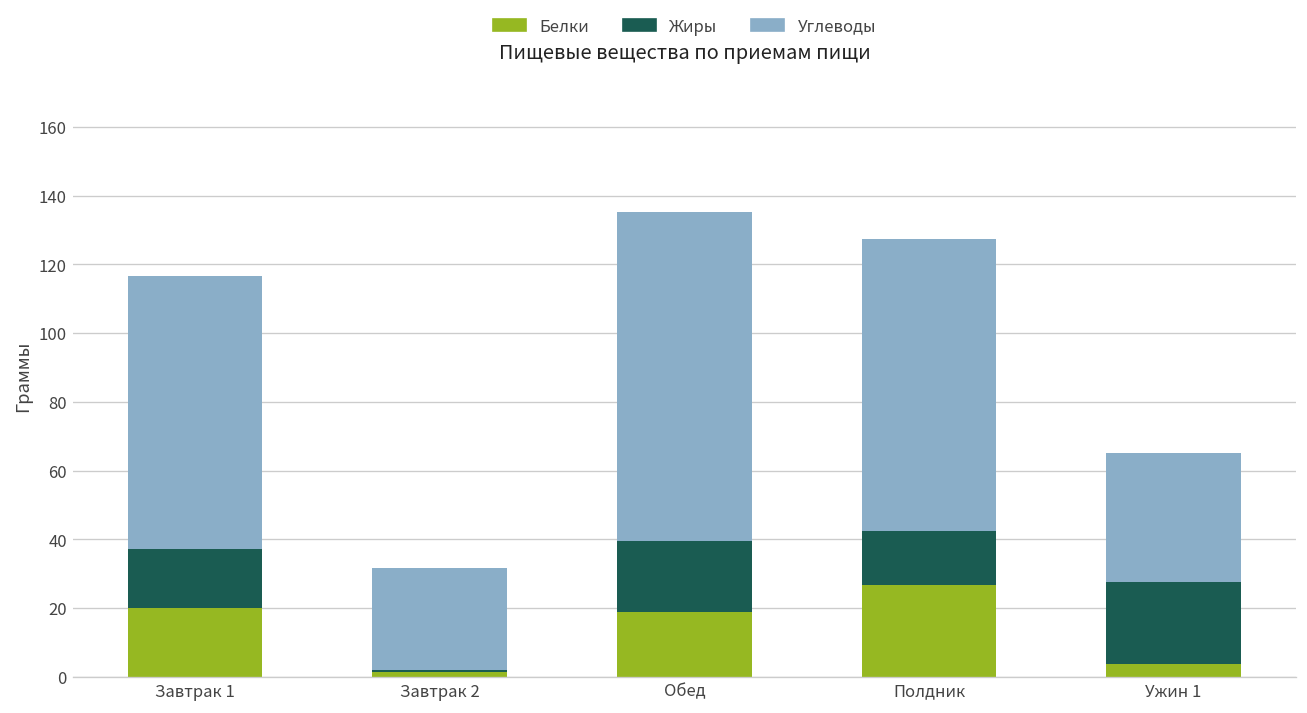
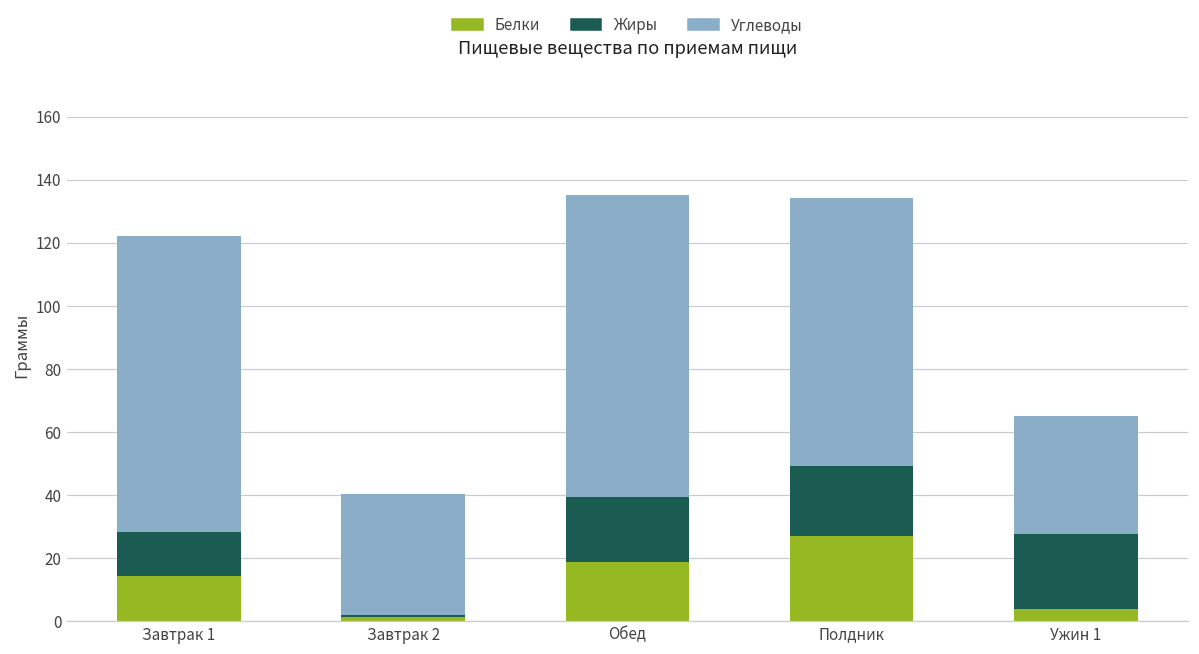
  {
    "Белки": {
-     "Завтрак 1": 20,
+     "Завтрак 1": 14,
      "Завтрак 2": 1,
      "Обед": 19,
      "Полдник": 27,
      "Ужин 1": 4
    },
    "Жиры": {
-     "Завтрак 1": 17,
+     "Завтрак 1": 14,
      "Обед": 21,
-     "Полдник": 16,
+     "Полдник": 22,
      "Ужин 1": 24
    },
    "Углеводы": {
-     "Завтрак 1": 79,
-     "Завтрак 2": 30,
+     "Завтрак 1": 94,
+     "Завтрак 2": 38,
      "Обед": 96,
      "Полдник": 85,
      "Ужин 1": 37
    }
  }
